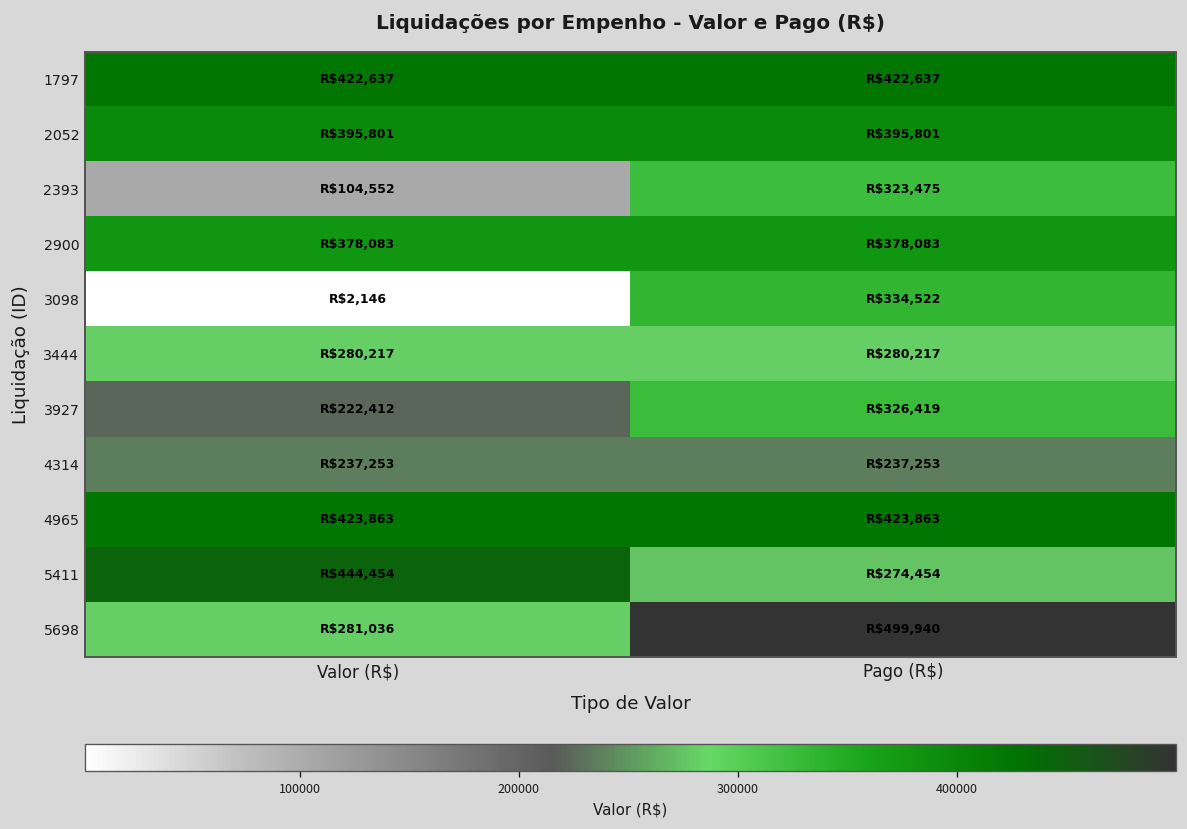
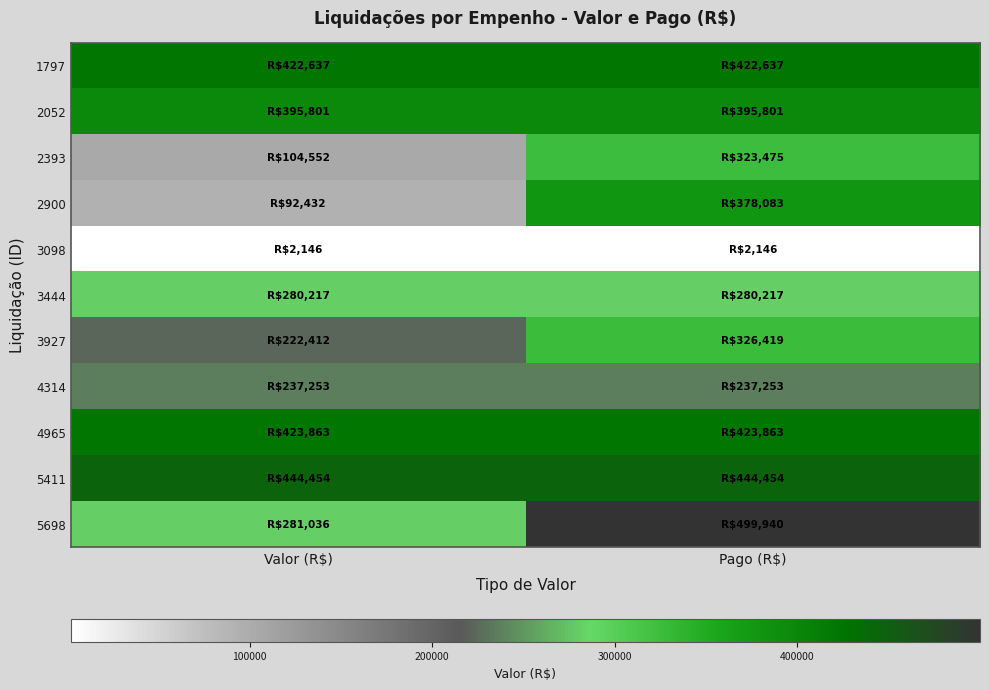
  {
    "1797": {
      "Valor (R$)": "$422,637",
      "Pago (R$)": "$422,637"
    },
    "2052": {
      "Valor (R$)": "$395,801",
      "Pago (R$)": "$395,801"
    },
    "2393": {
      "Valor (R$)": "$104,552",
      "Pago (R$)": "$323,475"
    },
    "2900": {
-     "Valor (R$)": "$378,083",
+     "Valor (R$)": "$92,432",
      "Pago (R$)": "$378,083"
    },
    "3098": {
      "Valor (R$)": "$2,146",
-     "Pago (R$)": "$334,522"
+     "Pago (R$)": "$2,146"
    },
    "3444": {
      "Valor (R$)": "$280,217",
      "Pago (R$)": "$280,217"
    },
    "3927": {
      "Valor (R$)": "$222,412",
      "Pago (R$)": "$326,419"
    },
    "4314": {
      "Valor (R$)": "$237,253",
      "Pago (R$)": "$237,253"
    },
    "4965": {
      "Valor (R$)": "$423,863",
      "Pago (R$)": "$423,863"
    },
    "5411": {
      "Valor (R$)": "$444,454",
-     "Pago (R$)": "$274,454"
+     "Pago (R$)": "$444,454"
    },
    "5698": {
      "Valor (R$)": "$281,036",
      "Pago (R$)": "$499,940"
    }
  }
